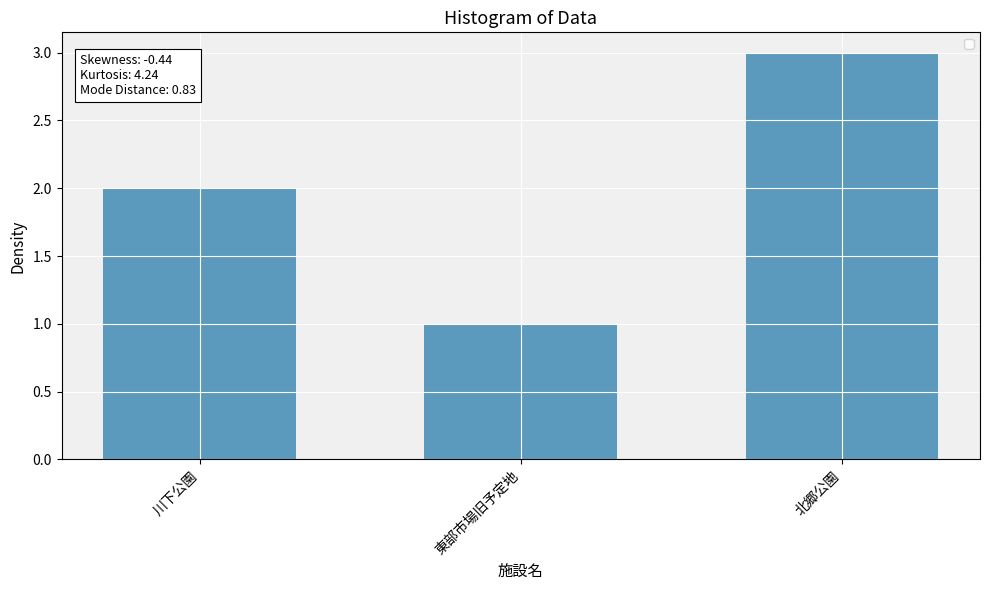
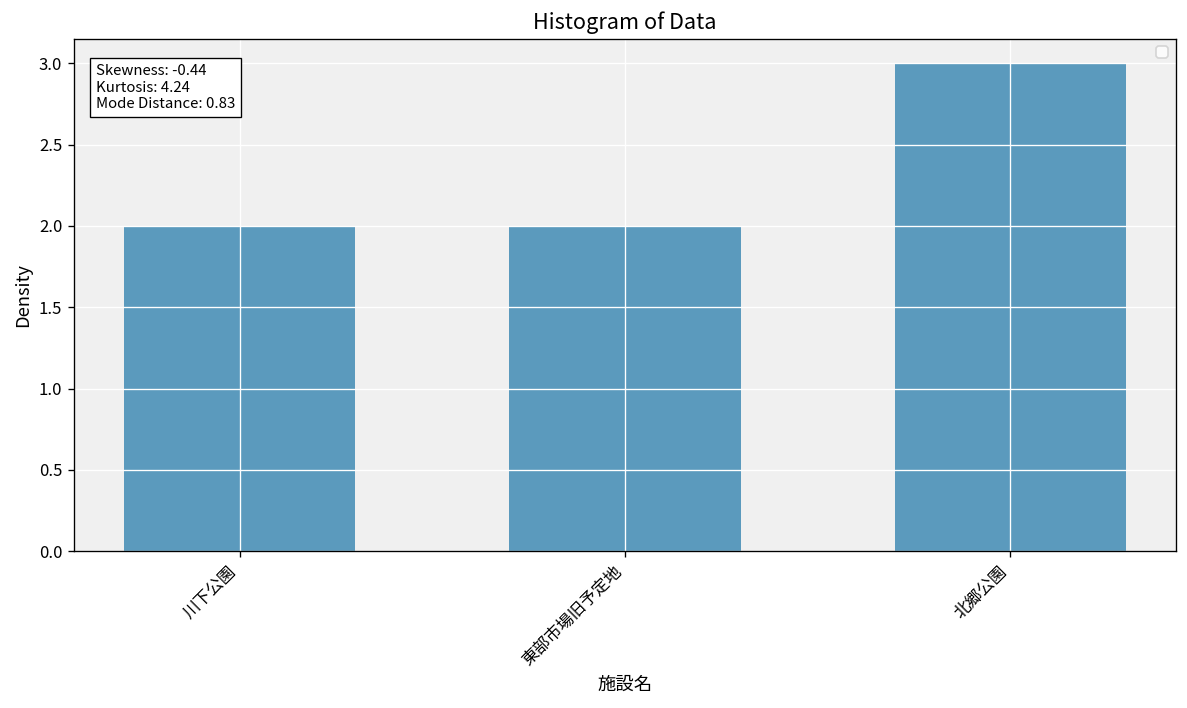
  {
    "川下公園": 2,
-   "東部市場旧予定地": 1,
+   "東部市場旧予定地": 2,
    "北郷公園": 3
  }
